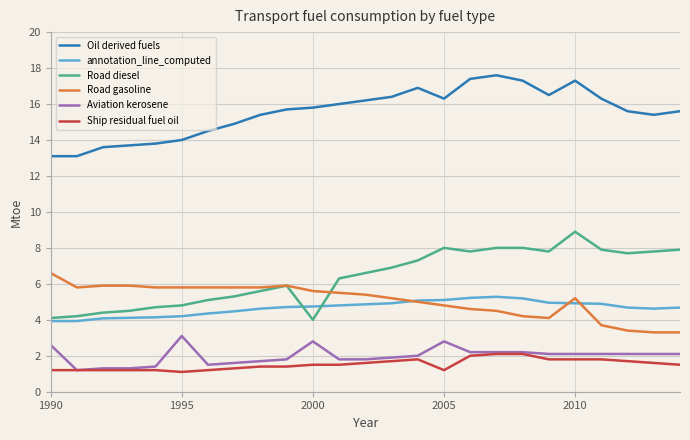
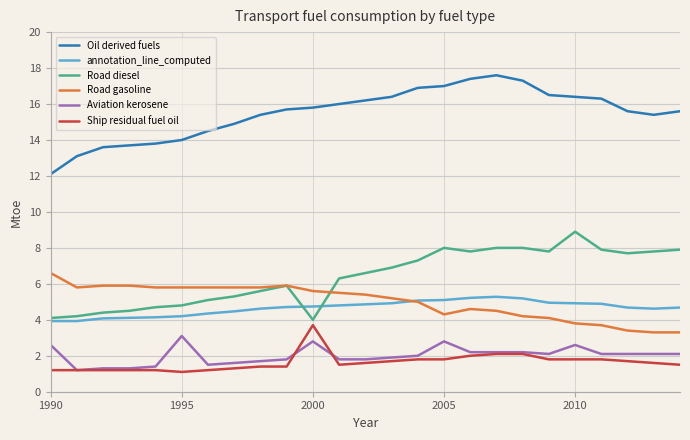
  {
    "Oil derived fuels": {
-     "1990": 13.1,
+     "1990": 12.1,
      "1995": 14.0,
      "2000": 15.8,
-     "2005": 16.3,
-     "2010": 17.3
+     "2005": 17.0,
+     "2010": 16.4
    },
    "annotation_line_computed": {
      "1990": 3.9,
      "1995": 4.2,
      "2000": 4.7,
      "2005": 5.1,
      "2010": 4.9
    },
    "Road diesel": {
      "1990": 4.1,
      "1995": 4.8,
      "2000": 4.0,
      "2005": 8.0,
      "2010": 8.9
    },
    "Road gasoline": {
      "1990": 6.6,
      "1995": 5.8,
      "2000": 5.6,
-     "2005": 4.8,
-     "2010": 5.2
+     "2005": 4.3,
+     "2010": 3.8
    },
    "Aviation kerosene": {
      "1990": 2.6,
      "1995": 3.1,
      "2000": 2.8,
      "2005": 2.8,
-     "2010": 2.1
+     "2010": 2.6
    },
    "Ship residual fuel oil": {
      "1990": 1.2,
      "1995": 1.1,
-     "2000": 1.5,
-     "2005": 1.2,
+     "2000": 3.7,
+     "2005": 1.8,
      "2010": 1.8
    }
  }
